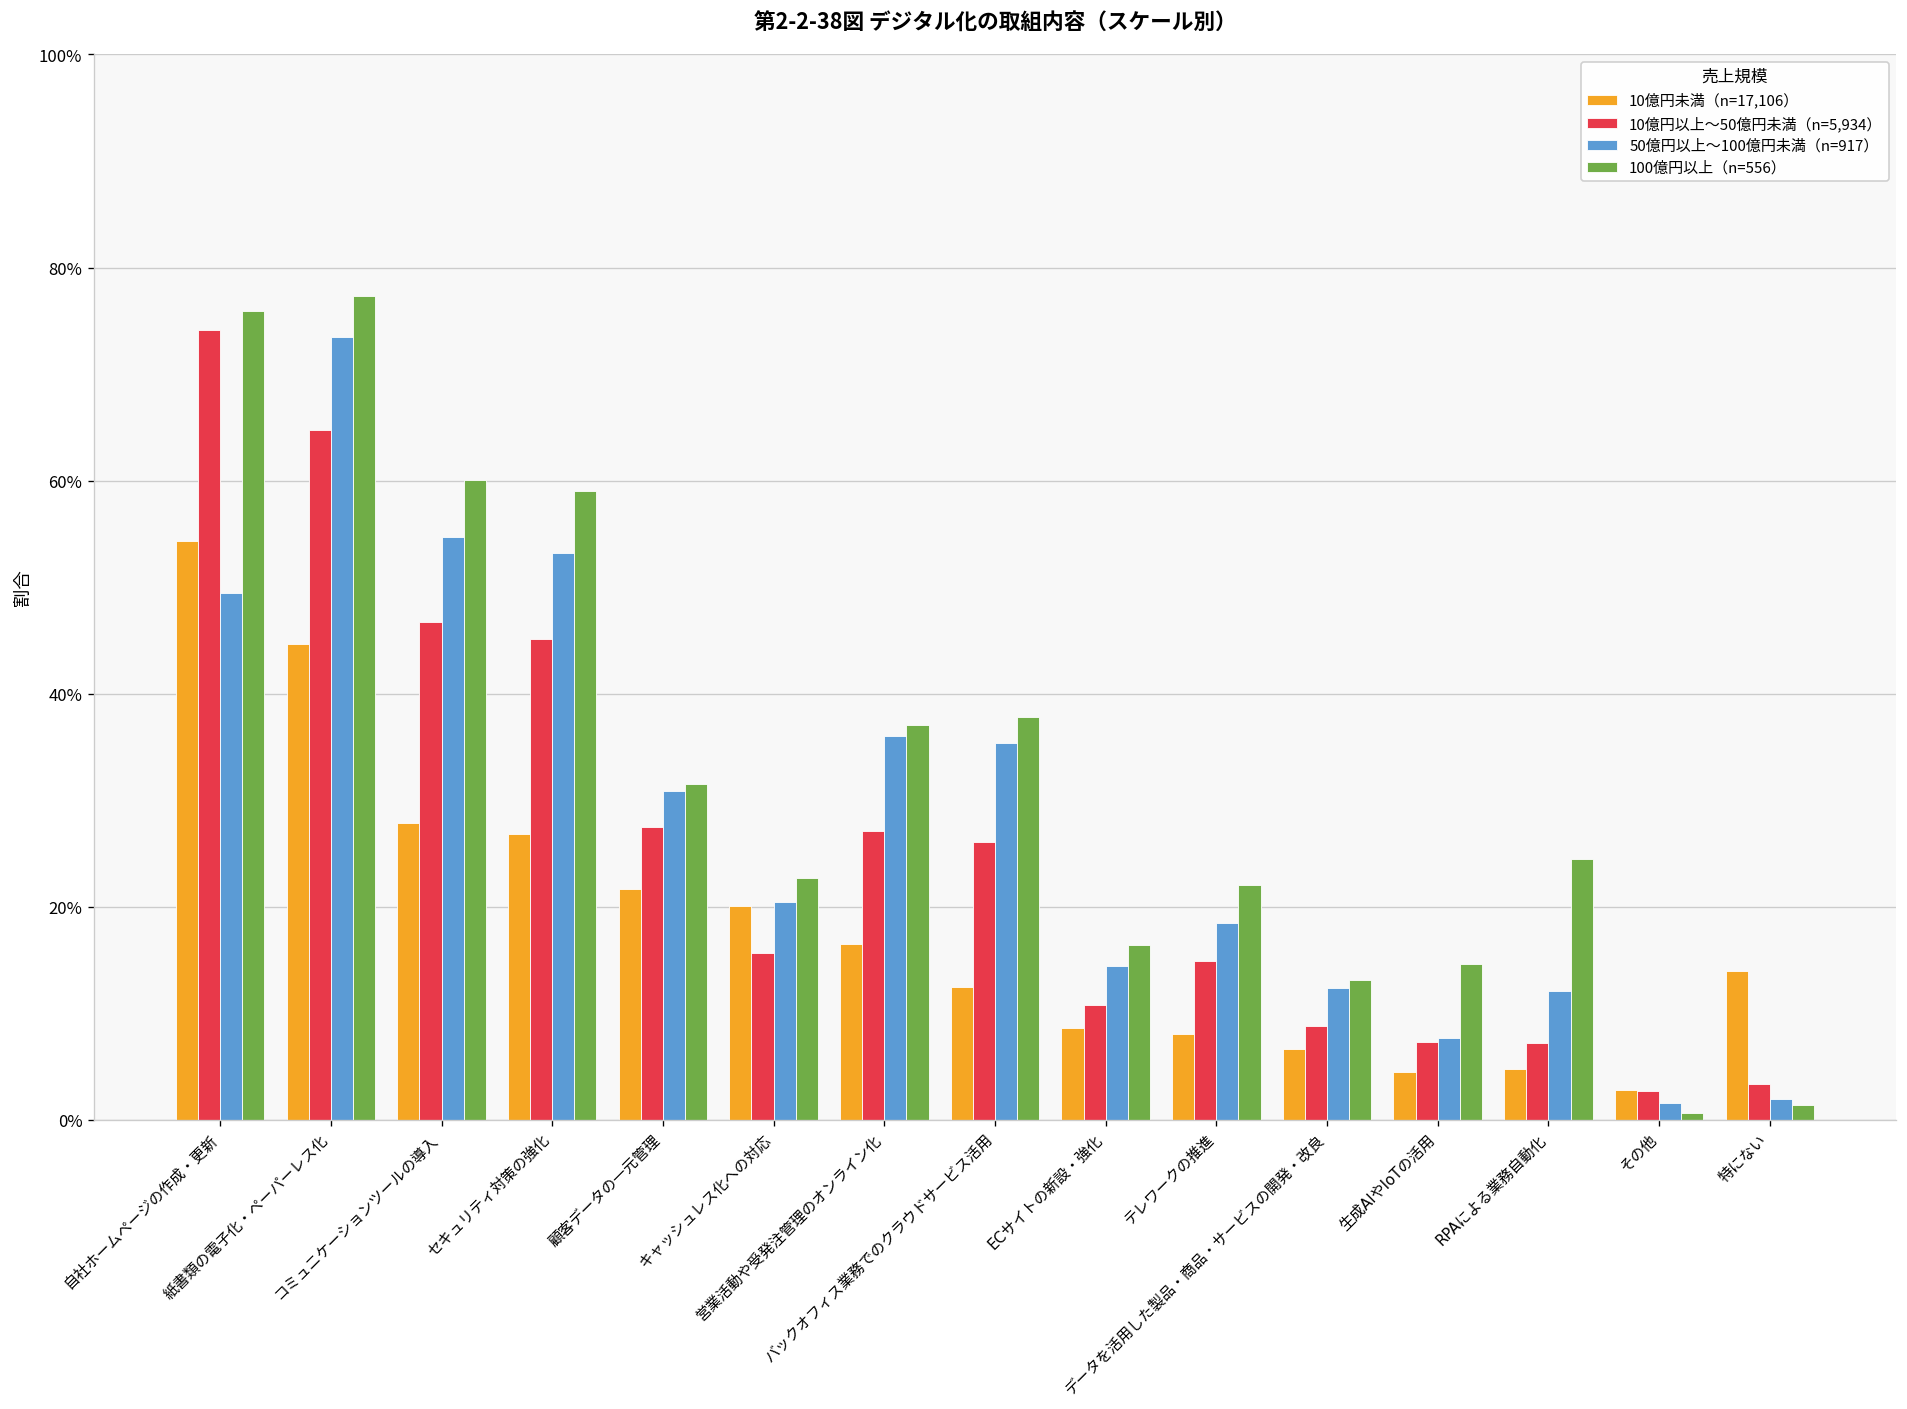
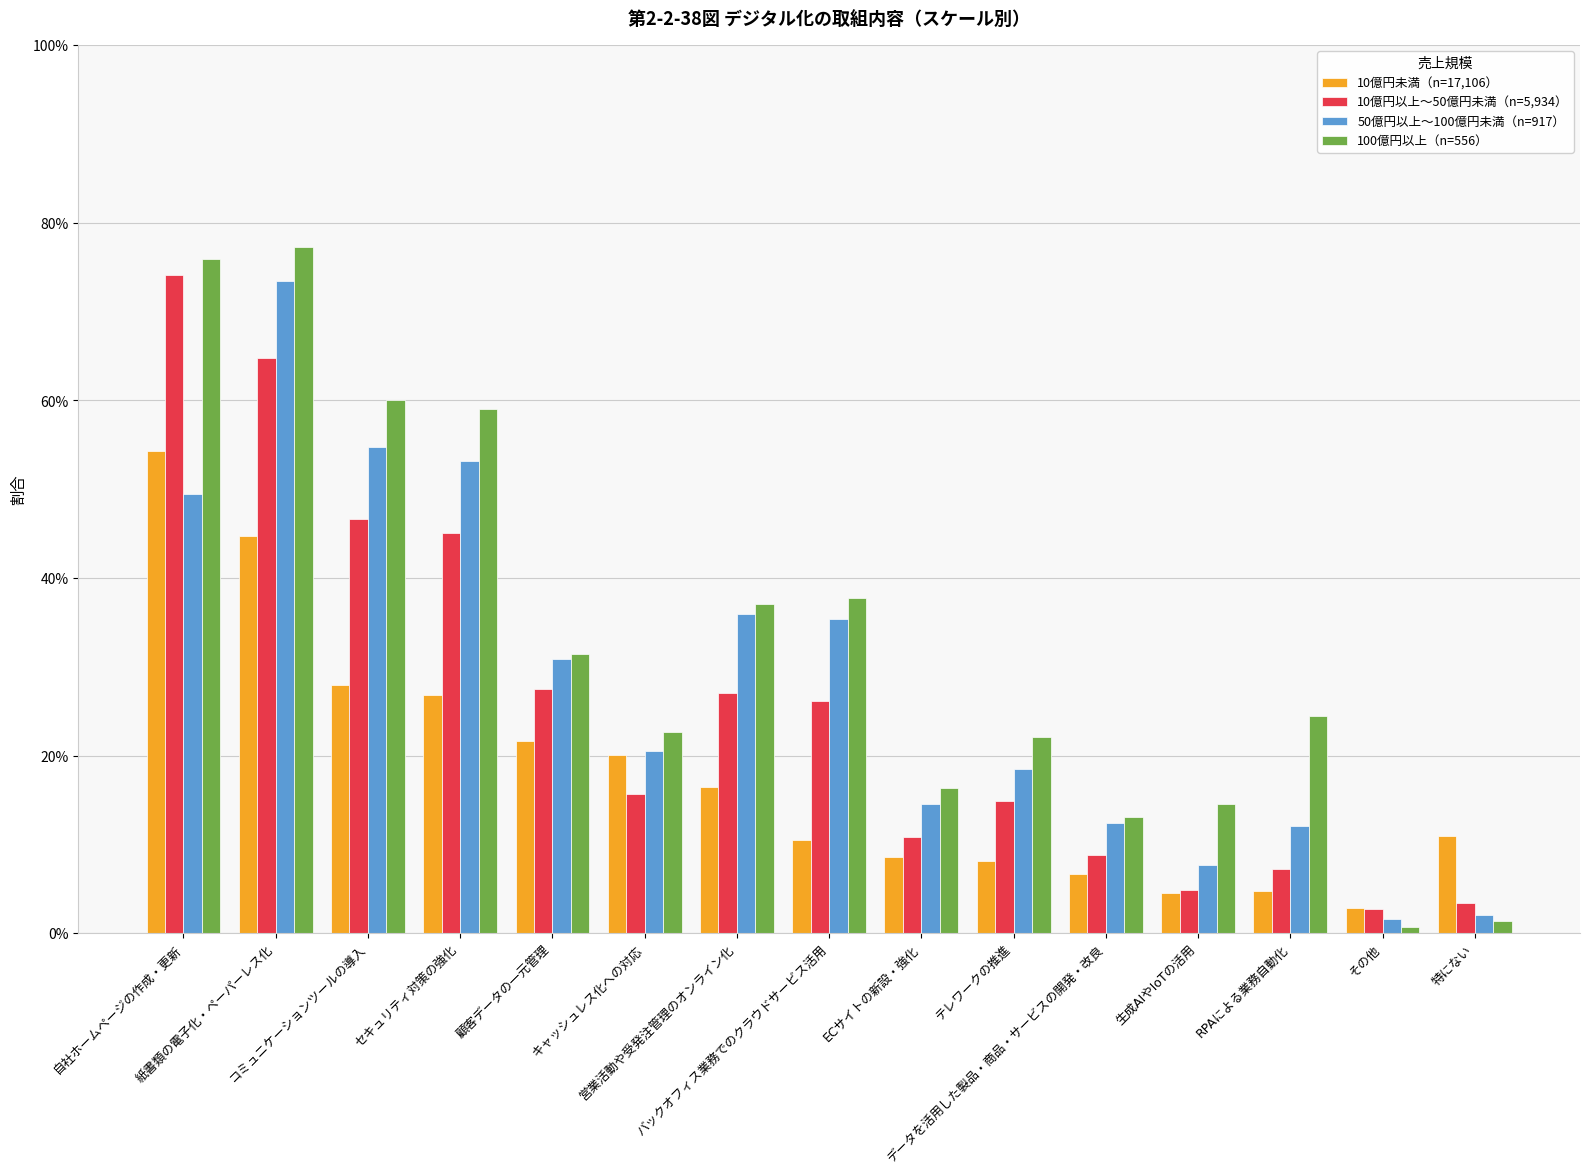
  {
    "10億円未満（n=17,106）": {
      "自社ホームページの作成・更新": "54%",
      "紙書類の電子化・ペーパーレス化": "45%",
      "コミュニケーションツールの導入": "28%",
      "セキュリティ対策の強化": "27%",
      "顧客データの一元管理": "22%",
      "キャッシュレス化への対応": "20%",
      "営業活動や受発注管理のオンライン化": "17%",
-     "バックオフィス業務でのクラウドサービス活用": "13%",
+     "バックオフィス業務でのクラウドサービス活用": "11%",
      "ECサイトの新設・強化": "9%",
      "テレワークの推進": "8%",
      "データを活用した製品・商品・サービスの開発・改良": "7%",
      "生成AIやIoTの活用": "5%",
      "RPAによる業務自動化": "5%",
      "その他": "3%",
-     "特にない": "14%"
+     "特にない": "11%"
    },
    "10億円以上～50億円未満（n=5,934）": {
      "自社ホームページの作成・更新": "74%",
      "紙書類の電子化・ペーパーレス化": "65%",
      "コミュニケーションツールの導入": "47%",
      "セキュリティ対策の強化": "45%",
      "顧客データの一元管理": "28%",
      "キャッシュレス化への対応": "16%",
      "営業活動や受発注管理のオンライン化": "27%",
      "バックオフィス業務でのクラウドサービス活用": "26%",
      "ECサイトの新設・強化": "11%",
      "テレワークの推進": "15%",
      "データを活用した製品・商品・サービスの開発・改良": "9%",
-     "生成AIやIoTの活用": "7%",
+     "生成AIやIoTの活用": "5%",
      "RPAによる業務自動化": "7%",
      "その他": "3%",
      "特にない": "3%"
    },
    "50億円以上～100億円未満（n=917）": {
      "自社ホームページの作成・更新": "50%",
      "紙書類の電子化・ペーパーレス化": "74%",
      "コミュニケーションツールの導入": "55%",
      "セキュリティ対策の強化": "53%",
      "顧客データの一元管理": "31%",
      "キャッシュレス化への対応": "21%",
      "営業活動や受発注管理のオンライン化": "36%",
      "バックオフィス業務でのクラウドサービス活用": "35%",
      "ECサイトの新設・強化": "14%",
      "テレワークの推進": "19%",
      "データを活用した製品・商品・サービスの開発・改良": "12%",
      "生成AIやIoTの活用": "8%",
      "RPAによる業務自動化": "12%",
      "その他": "2%",
      "特にない": "2%"
    },
    "100億円以上（n=556）": {
      "自社ホームページの作成・更新": "76%",
      "紙書類の電子化・ペーパーレス化": "77%",
      "コミュニケーションツールの導入": "60%",
      "セキュリティ対策の強化": "59%",
      "顧客データの一元管理": "32%",
      "キャッシュレス化への対応": "23%",
      "営業活動や受発注管理のオンライン化": "37%",
      "バックオフィス業務でのクラウドサービス活用": "38%",
      "ECサイトの新設・強化": "16%",
      "テレワークの推進": "22%",
      "データを活用した製品・商品・サービスの開発・改良": "13%",
      "生成AIやIoTの活用": "15%",
      "RPAによる業務自動化": "25%",
      "その他": "1%",
      "特にない": "1%"
    }
  }
